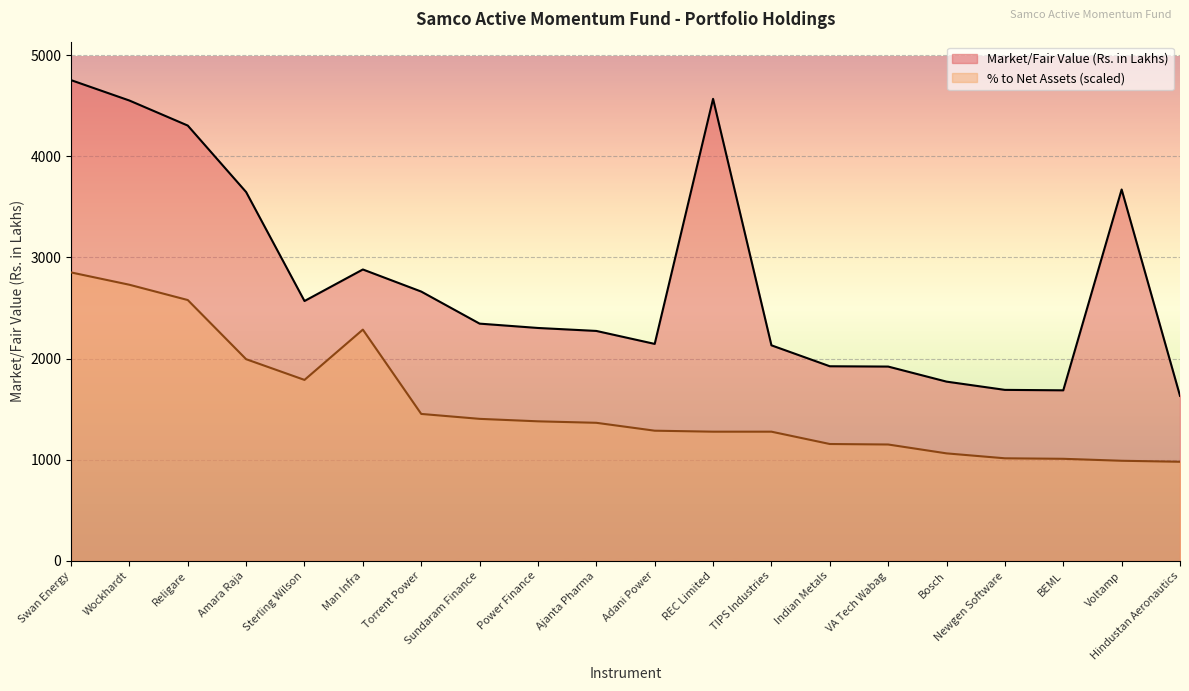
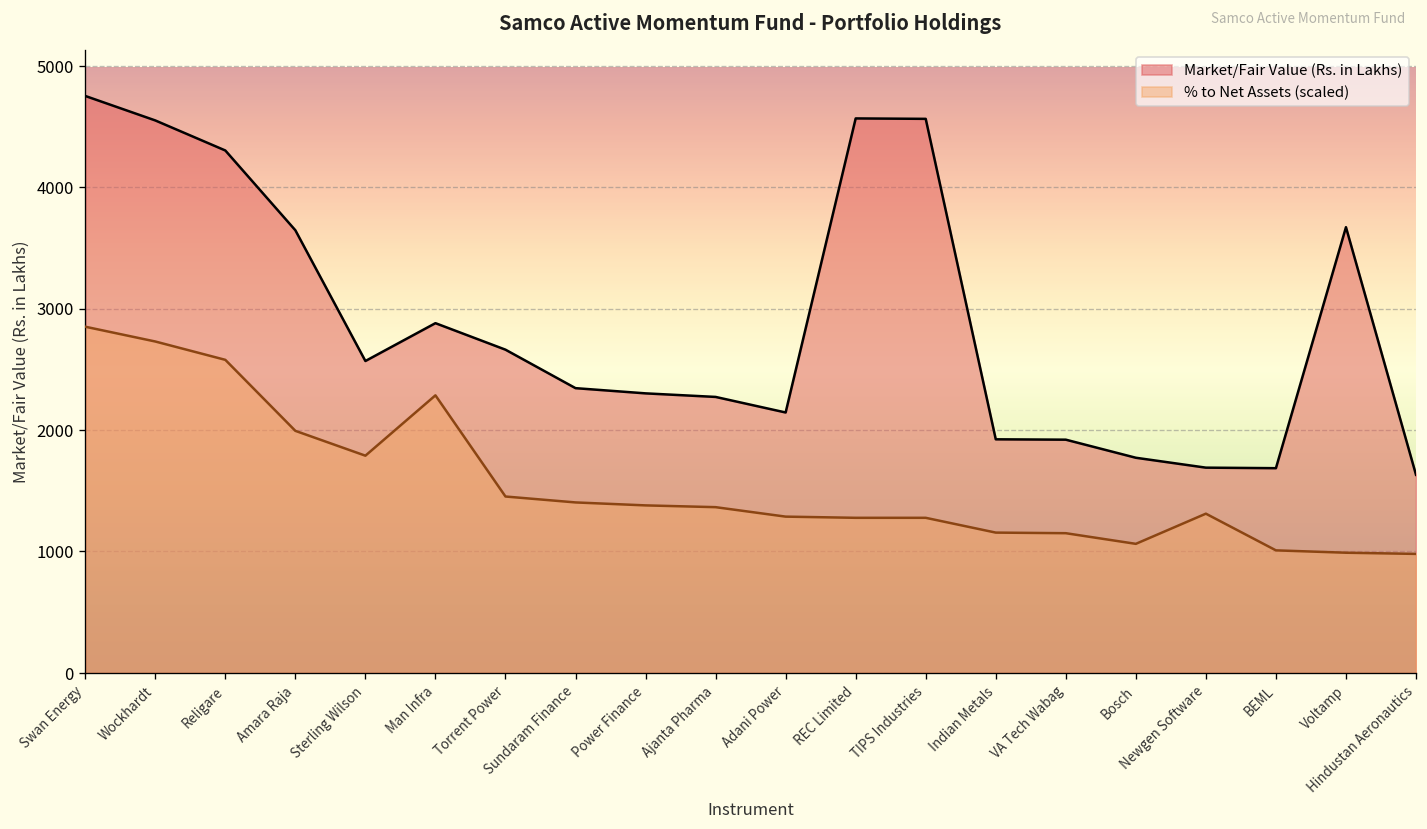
  {
    "Market/Fair Value (Rs. in Lakhs)": {
      "Swan Energy": 4750,
      "Wockhardt": 4550,
      "Religare": 4300,
      "Amara Raja": 3650,
      "Sterling Wilson": 2570,
      "Man Infra": 2880,
      "Torrent Power": 2660,
      "Sundaram Finance": 2350,
      "Power Finance": 2300,
      "Ajanta Pharma": 2270,
      "Adani Power": 2150,
      "REC Limited": 4570,
-     "TIPS Industries": 2130,
+     "TIPS Industries": 4570,
      "Indian Metals": 1920,
      "VA Tech Wabag": 1920,
      "Bosch": 1770,
      "Newgen Software": 1690,
      "BEML": 1690,
      "Voltamp": 3670,
      "Hindustan Aeronautics": 1630
    },
    "% to Net Assets (scaled)": {
      "Swan Energy": 2850,
      "Wockhardt": 2730,
      "Religare": 2580,
      "Amara Raja": 1990,
      "Sterling Wilson": 1790,
      "Man Infra": 2290,
      "Torrent Power": 1450,
      "Sundaram Finance": 1400,
      "Power Finance": 1380,
      "Ajanta Pharma": 1370,
      "Adani Power": 1290,
      "REC Limited": 1280,
      "TIPS Industries": 1280,
      "Indian Metals": 1160,
      "VA Tech Wabag": 1150,
      "Bosch": 1060,
-     "Newgen Software": 1010,
+     "Newgen Software": 1310,
      "BEML": 1010,
      "Voltamp": 990,
      "Hindustan Aeronautics": 980
    }
  }
